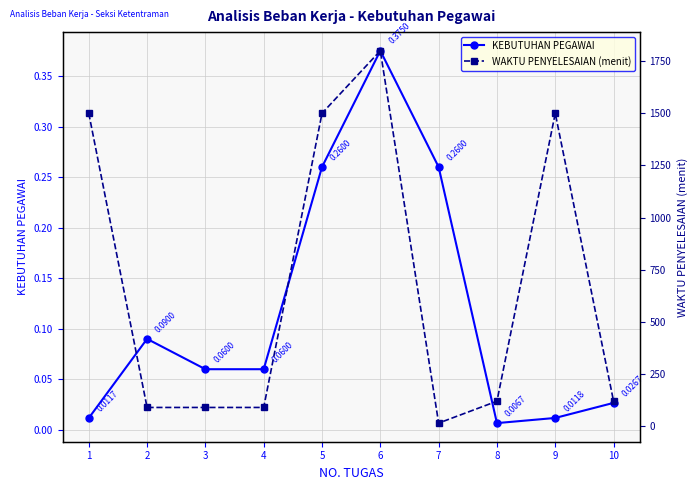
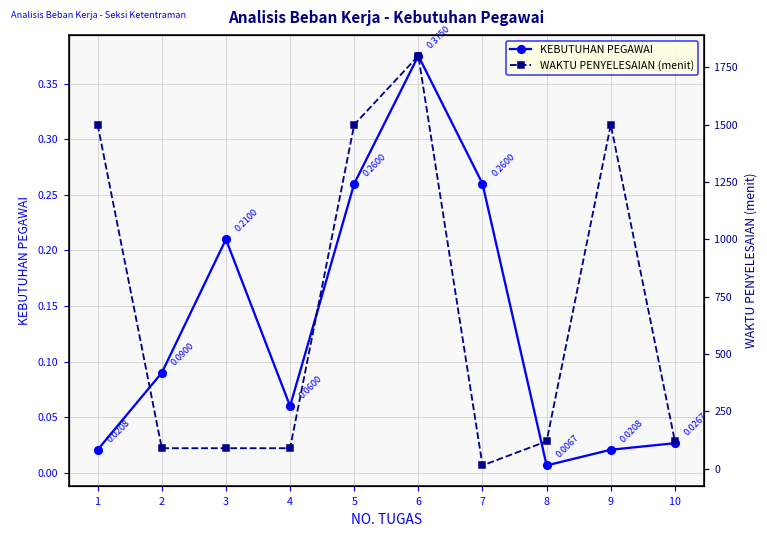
  {
    "KEBUTUHAN PEGAWAI": {
-     "1": 0.0117,
+     "1": 0.0208,
      "2": 0.0900,
-     "3": 0.0600,
+     "3": 0.2100,
      "4": 0.0600,
      "5": 0.2600,
      "6": 0.3750,
      "7": 0.2600,
      "8": 0.0067,
-     "9": 0.0118,
+     "9": 0.0208,
      "10": 0.0267
    }
  }
